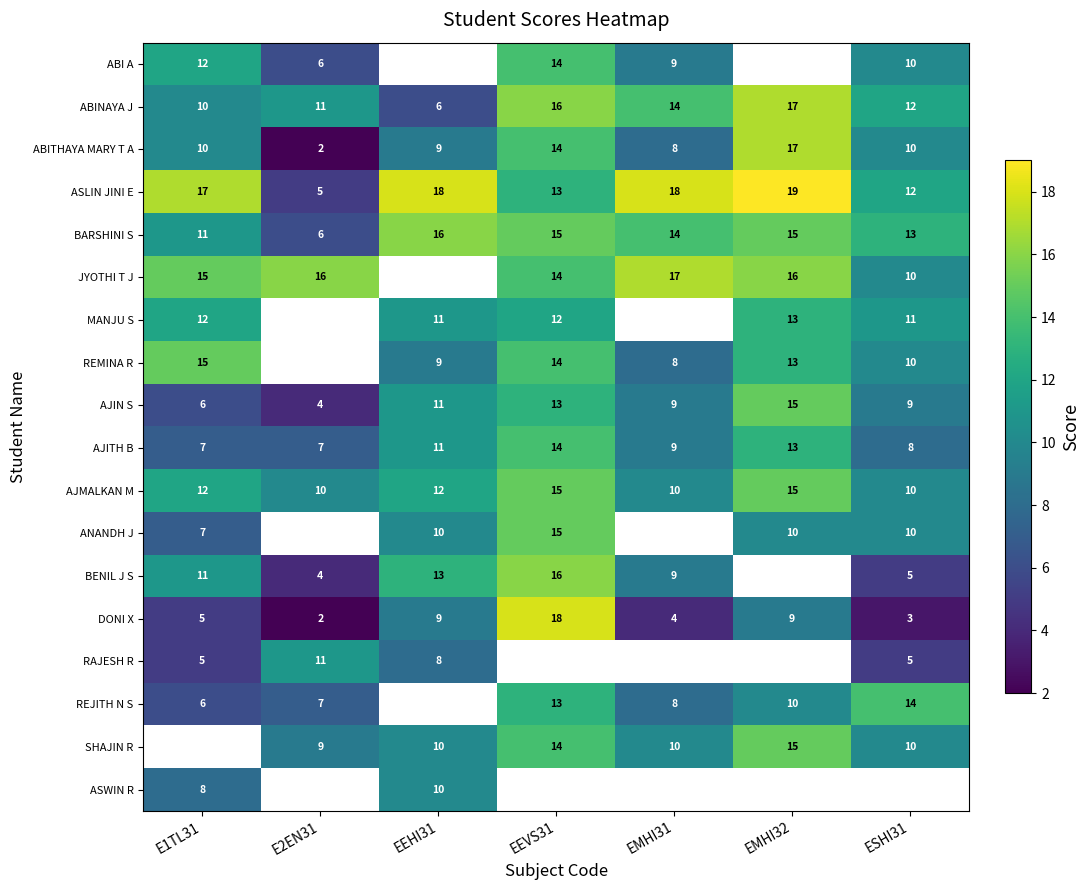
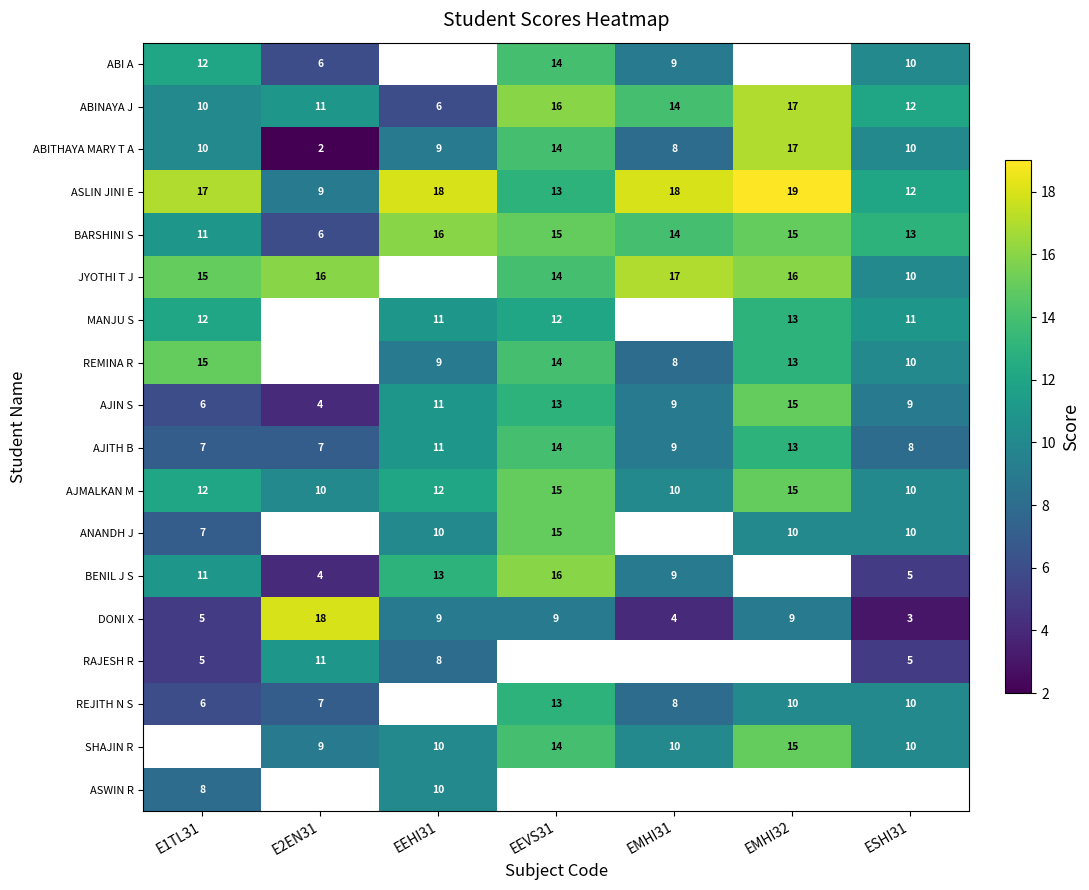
  {
    "ABI A": {
      "E1TL31": 12,
      "E2EN31": 6,
      "EEVS31": 14,
      "EMHI31": 9,
      "ESHI31": 10
    },
    "ABINAYA J": {
      "E1TL31": 10,
      "E2EN31": 11,
      "EEHI31": 6,
      "EEVS31": 16,
      "EMHI31": 14,
      "EMHI32": 17,
      "ESHI31": 12
    },
    "ABITHAYA MARY T A": {
      "E1TL31": 10,
      "E2EN31": 2,
      "EEHI31": 9,
      "EEVS31": 14,
      "EMHI31": 8,
      "EMHI32": 17,
      "ESHI31": 10
    },
    "ASLIN JINI E": {
      "E1TL31": 17,
-     "E2EN31": 5,
+     "E2EN31": 9,
      "EEHI31": 18,
      "EEVS31": 13,
      "EMHI31": 18,
      "EMHI32": 19,
      "ESHI31": 12
    },
    "BARSHINI S": {
      "E1TL31": 11,
      "E2EN31": 6,
      "EEHI31": 16,
      "EEVS31": 15,
      "EMHI31": 14,
      "EMHI32": 15,
      "ESHI31": 13
    },
    "JYOTHI T J": {
      "E1TL31": 15,
      "E2EN31": 16,
      "EEVS31": 14,
      "EMHI31": 17,
      "EMHI32": 16,
      "ESHI31": 10
    },
    "MANJU S": {
      "E1TL31": 12,
      "EEHI31": 11,
      "EEVS31": 12,
      "EMHI32": 13,
      "ESHI31": 11
    },
    "REMINA R": {
      "E1TL31": 15,
      "EEHI31": 9,
      "EEVS31": 14,
      "EMHI31": 8,
      "EMHI32": 13,
      "ESHI31": 10
    },
    "AJIN S": {
      "E1TL31": 6,
      "E2EN31": 4,
      "EEHI31": 11,
      "EEVS31": 13,
      "EMHI31": 9,
      "EMHI32": 15,
      "ESHI31": 9
    },
    "AJITH B": {
      "E1TL31": 7,
      "E2EN31": 7,
      "EEHI31": 11,
      "EEVS31": 14,
      "EMHI31": 9,
      "EMHI32": 13,
      "ESHI31": 8
    },
    "AJMALKAN M": {
      "E1TL31": 12,
      "E2EN31": 10,
      "EEHI31": 12,
      "EEVS31": 15,
      "EMHI31": 10,
      "EMHI32": 15,
      "ESHI31": 10
    },
    "ANANDH J": {
      "E1TL31": 7,
      "EEHI31": 10,
      "EEVS31": 15,
      "EMHI32": 10,
      "ESHI31": 10
    },
    "BENIL J S": {
      "E1TL31": 11,
      "E2EN31": 4,
      "EEHI31": 13,
      "EEVS31": 16,
      "EMHI31": 9,
      "ESHI31": 5
    },
    "DONI X": {
      "E1TL31": 5,
-     "E2EN31": 2,
+     "E2EN31": 18,
      "EEHI31": 9,
-     "EEVS31": 18,
+     "EEVS31": 9,
      "EMHI31": 4,
      "EMHI32": 9,
      "ESHI31": 3
    },
    "RAJESH R": {
      "E1TL31": 5,
      "E2EN31": 11,
      "EEHI31": 8,
      "ESHI31": 5
    },
    "REJITH N S": {
      "E1TL31": 6,
      "E2EN31": 7,
      "EEVS31": 13,
      "EMHI31": 8,
      "EMHI32": 10,
-     "ESHI31": 14
+     "ESHI31": 10
    },
    "SHAJIN R": {
      "E2EN31": 9,
      "EEHI31": 10,
      "EEVS31": 14,
      "EMHI31": 10,
      "EMHI32": 15,
      "ESHI31": 10
    },
    "ASWIN R": {
      "E1TL31": 8,
      "EEHI31": 10
    }
  }
